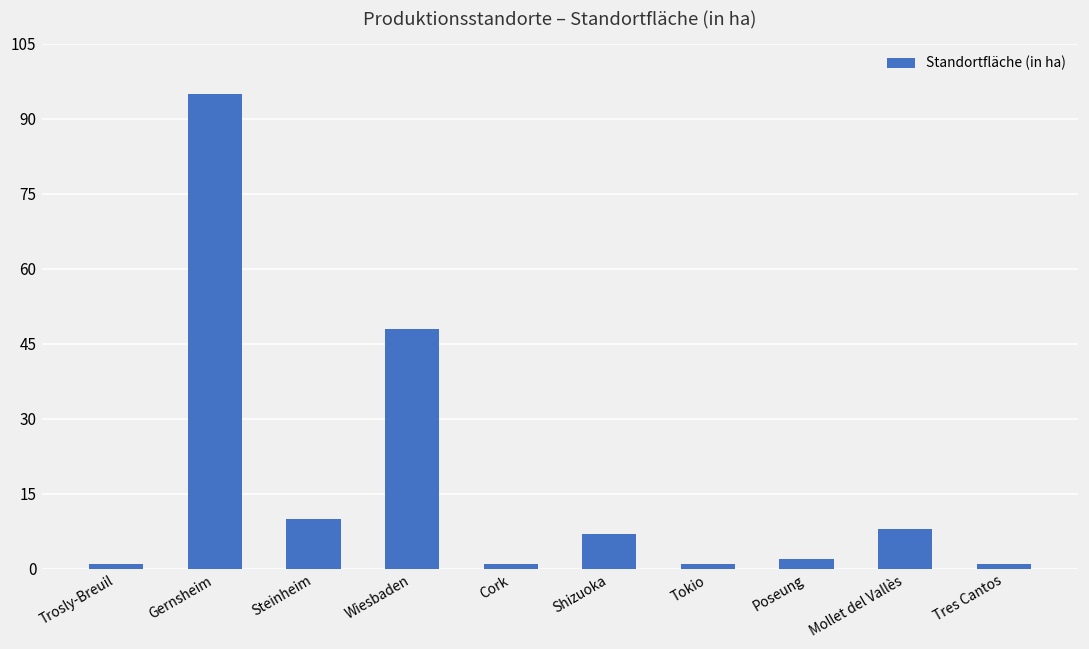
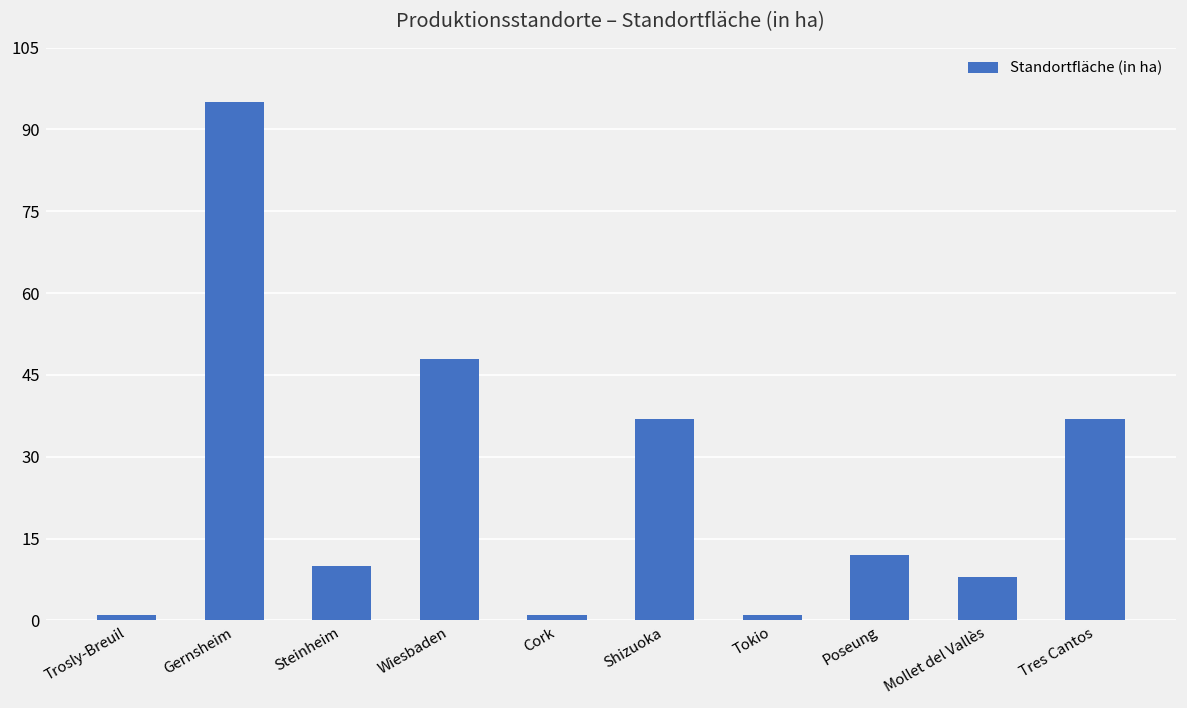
  {
    "Trosly-Breuil": 1,
    "Gernsheim": 95,
    "Steinheim": 10,
    "Wiesbaden": 48,
    "Cork": 1,
-   "Shizuoka": 7,
+   "Shizuoka": 37,
    "Tokio": 1,
-   "Poseung": 2,
+   "Poseung": 12,
    "Mollet del Vallès": 8,
-   "Tres Cantos": 1
+   "Tres Cantos": 37
  }
